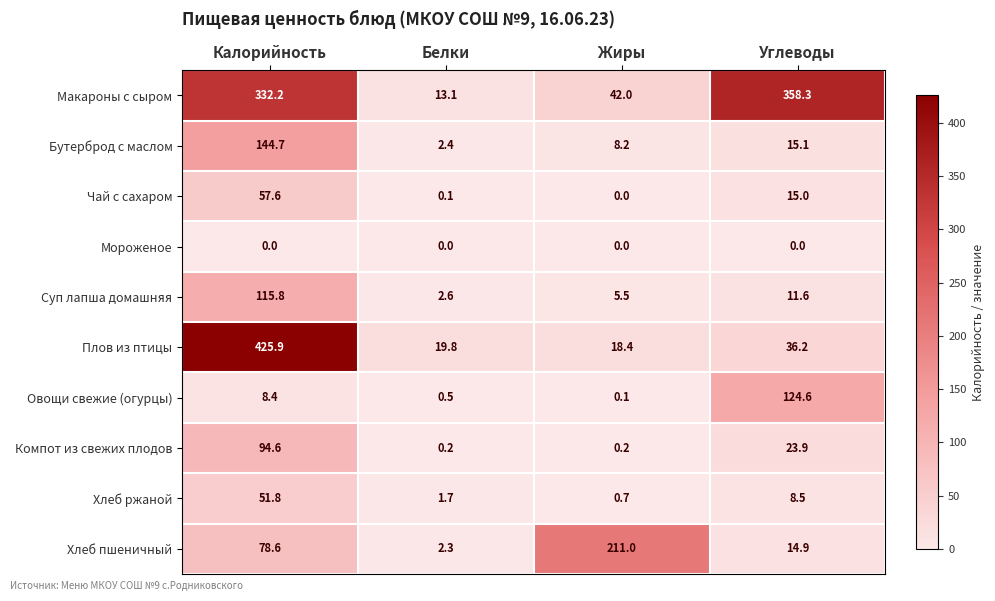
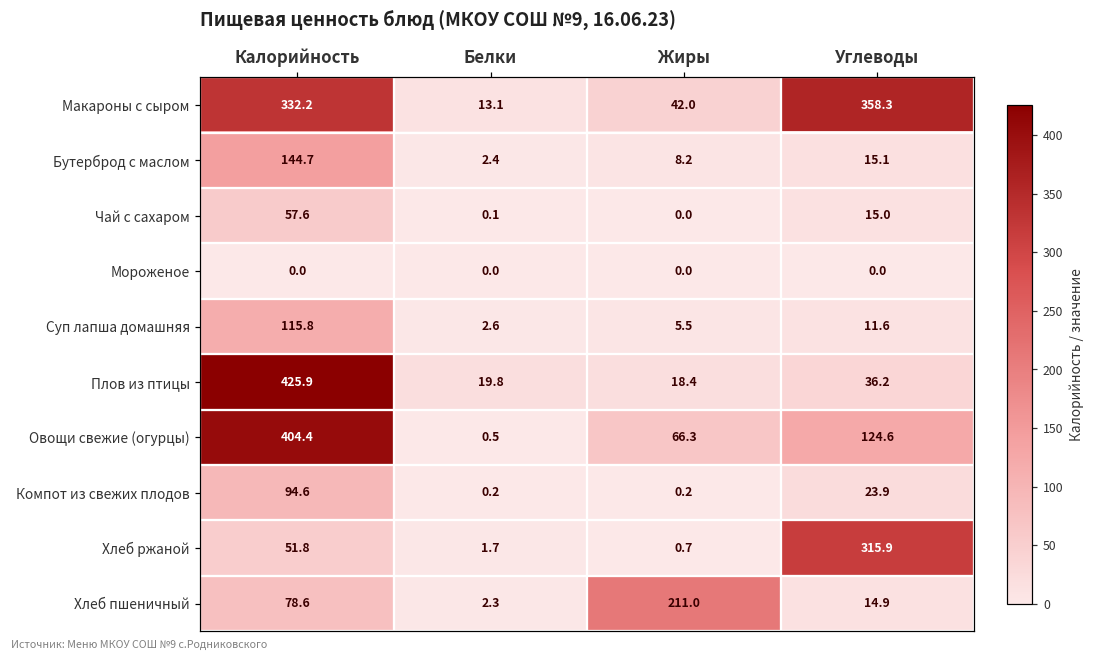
  {
    "Макароны с сыром": {
      "Калорийность": 332.2,
      "Белки": 13.1,
      "Жиры": 42.0,
      "Углеводы": 358.3
    },
    "Бутерброд с маслом": {
      "Калорийность": 144.7,
      "Белки": 2.4,
      "Жиры": 8.2,
      "Углеводы": 15.1
    },
    "Чай с сахаром": {
      "Калорийность": 57.6,
      "Белки": 0.1,
      "Жиры": 0.0,
      "Углеводы": 15.0
    },
    "Мороженое": {
      "Калорийность": 0.0,
      "Белки": 0.0,
      "Жиры": 0.0,
      "Углеводы": 0.0
    },
    "Суп лапша домашняя": {
      "Калорийность": 115.8,
      "Белки": 2.6,
      "Жиры": 5.5,
      "Углеводы": 11.6
    },
    "Плов из птицы": {
      "Калорийность": 425.9,
      "Белки": 19.8,
      "Жиры": 18.4,
      "Углеводы": 36.2
    },
    "Овощи свежие (огурцы)": {
-     "Калорийность": 8.4,
+     "Калорийность": 404.4,
      "Белки": 0.5,
-     "Жиры": 0.1,
+     "Жиры": 66.3,
      "Углеводы": 124.6
    },
    "Компот из свежих плодов": {
      "Калорийность": 94.6,
      "Белки": 0.2,
      "Жиры": 0.2,
      "Углеводы": 23.9
    },
    "Хлеб ржаной": {
      "Калорийность": 51.8,
      "Белки": 1.7,
      "Жиры": 0.7,
-     "Углеводы": 8.5
+     "Углеводы": 315.9
    },
    "Хлеб пшеничный": {
      "Калорийность": 78.6,
      "Белки": 2.3,
      "Жиры": 211.0,
      "Углеводы": 14.9
    }
  }
